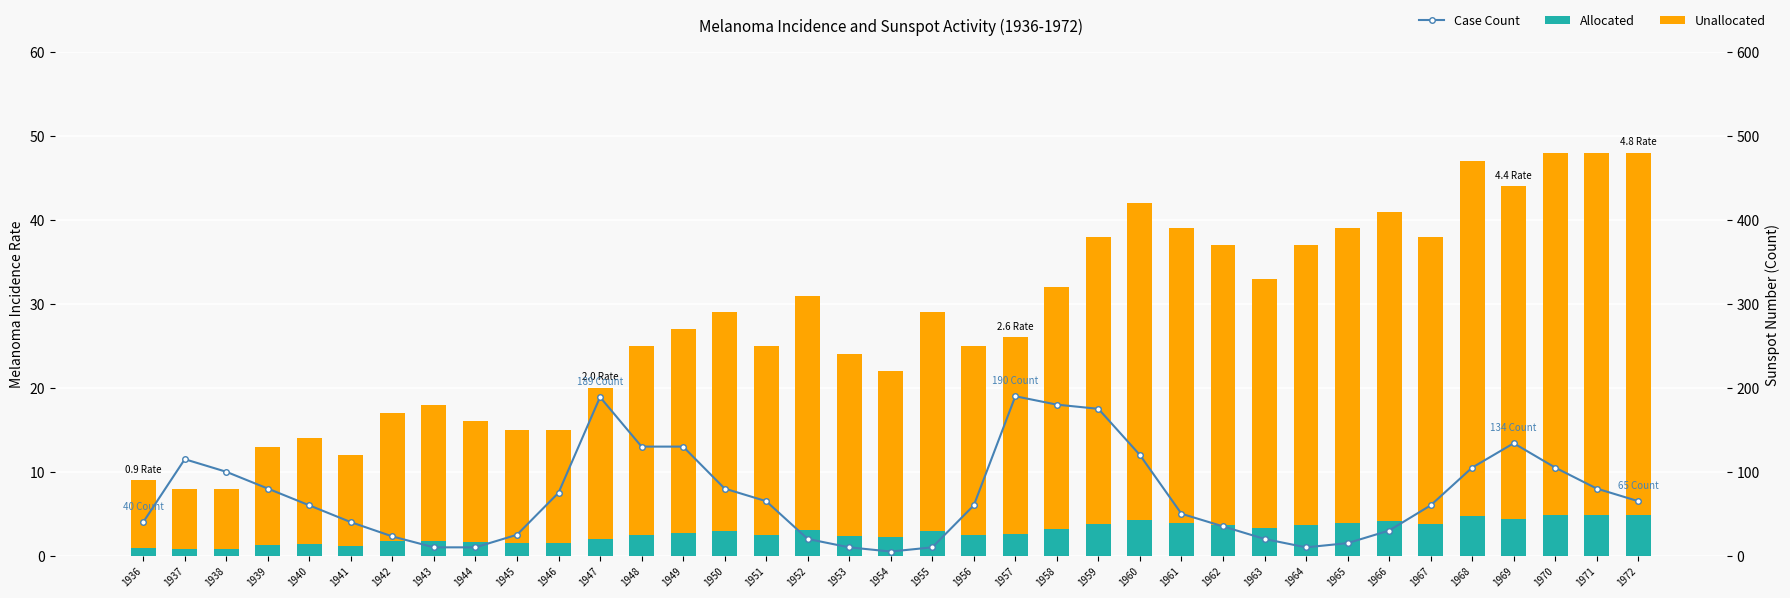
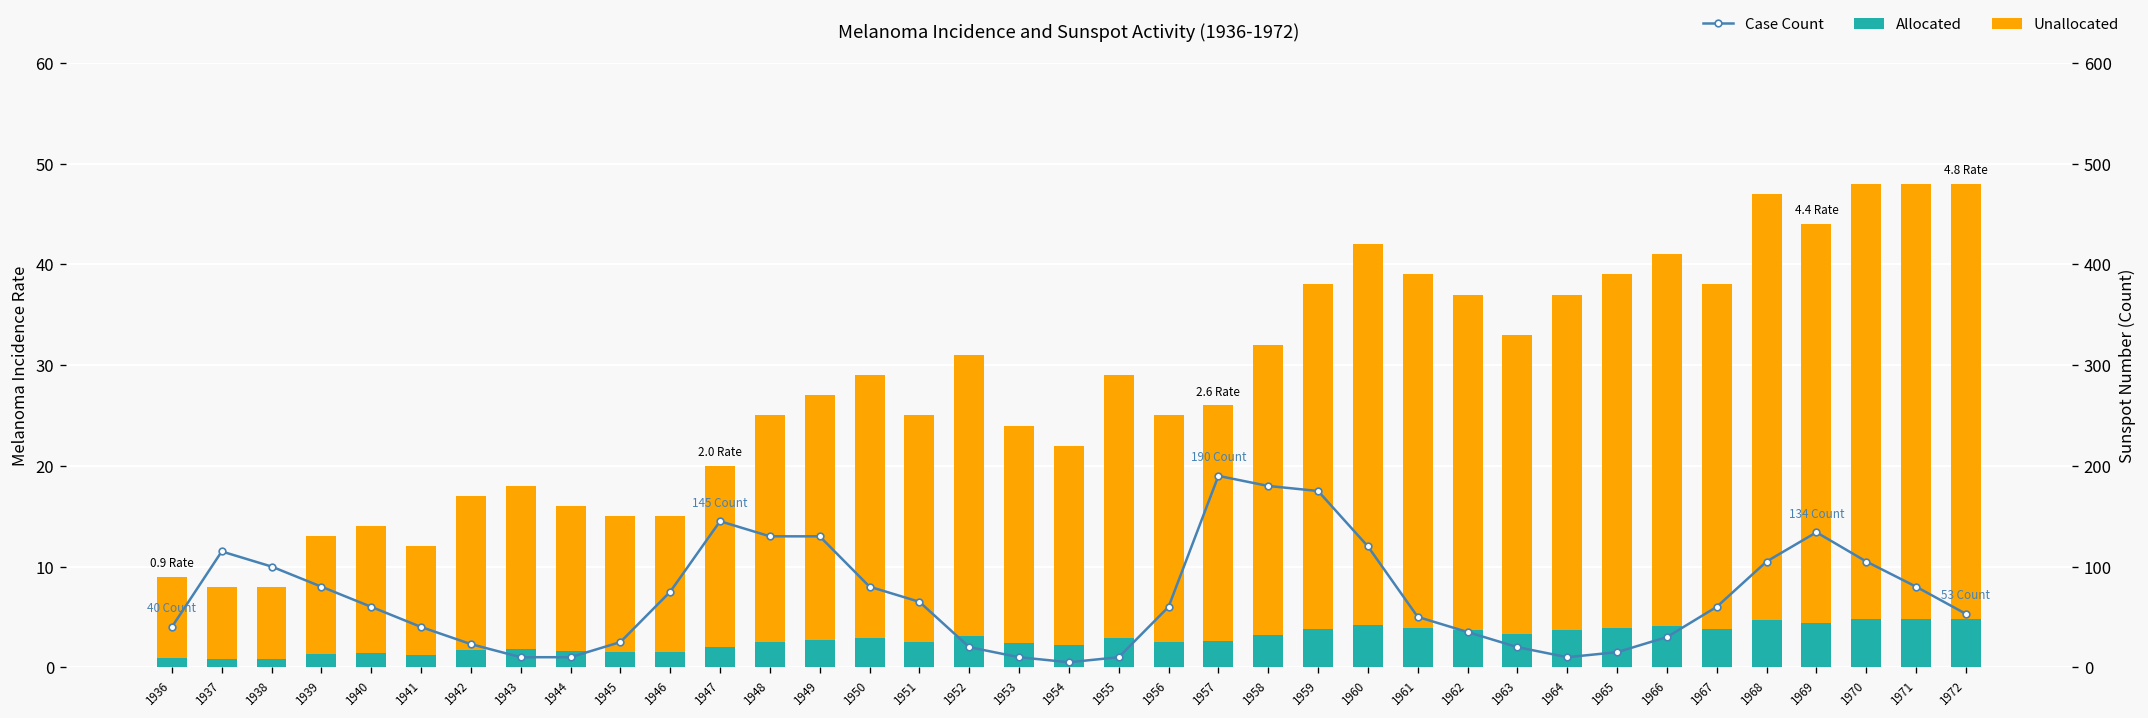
  {
    "Case Count": {
      "1936": 40,
-     "1947": 189,
+     "1947": 145,
      "1957": 190,
      "1969": 134,
-     "1972": 65
+     "1972": 53
    }
  }
